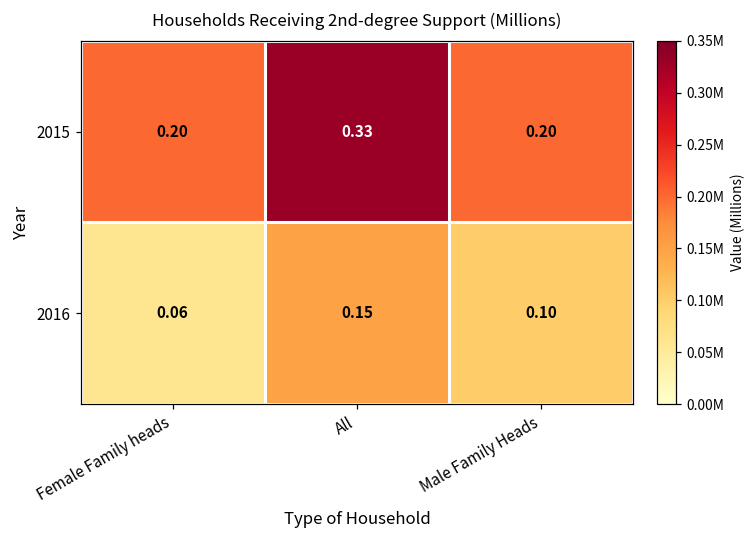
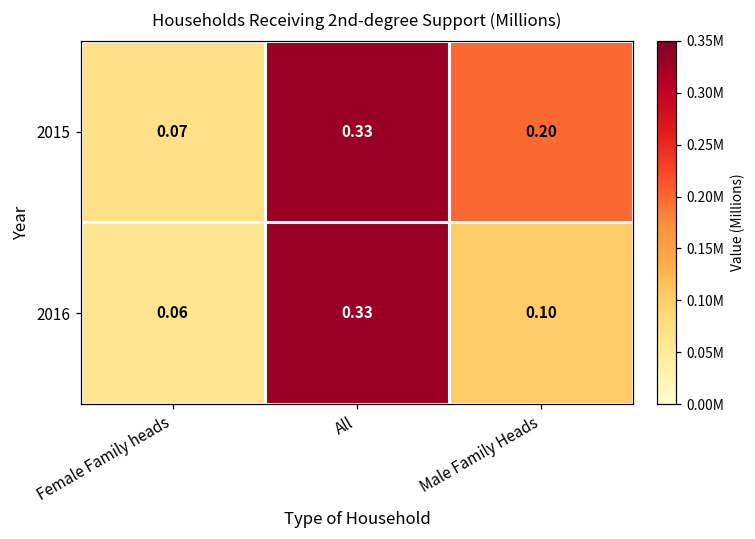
  {
    "2015": {
-     "Female Family heads": 0.20,
+     "Female Family heads": 0.07,
      "All": 0.33,
      "Male Family Heads": 0.20
    },
    "2016": {
      "Female Family heads": 0.06,
-     "All": 0.15,
+     "All": 0.33,
      "Male Family Heads": 0.10
    }
  }
